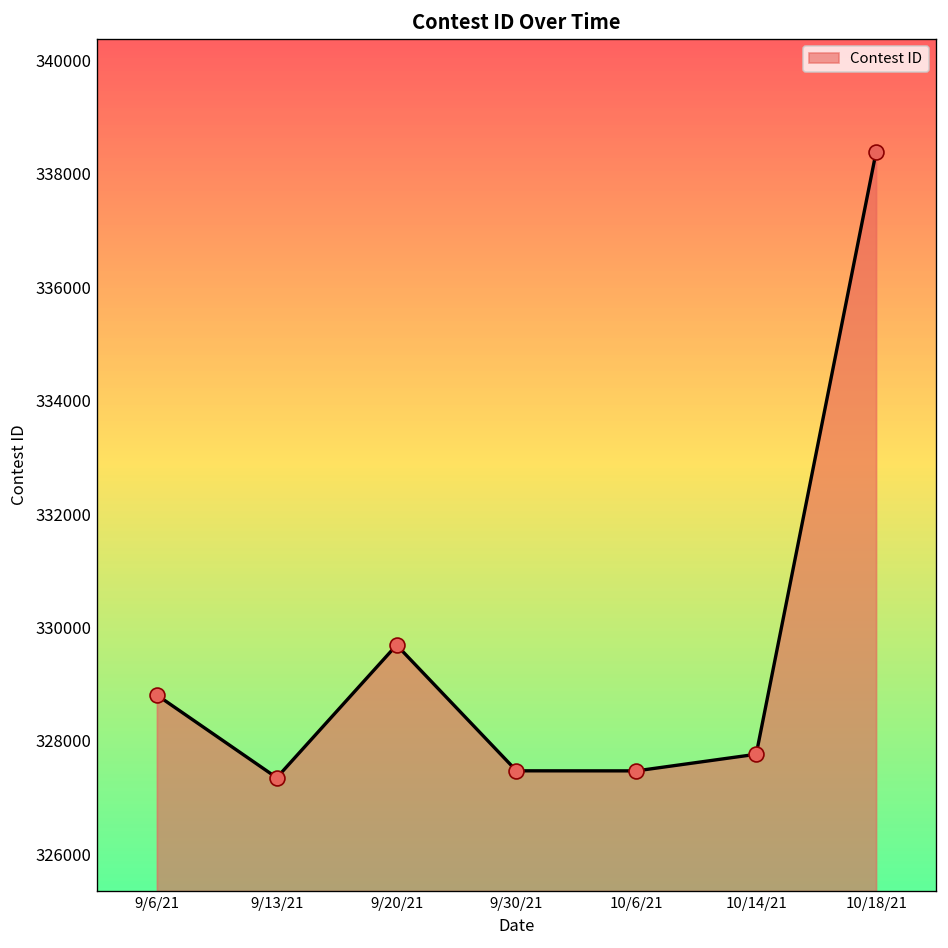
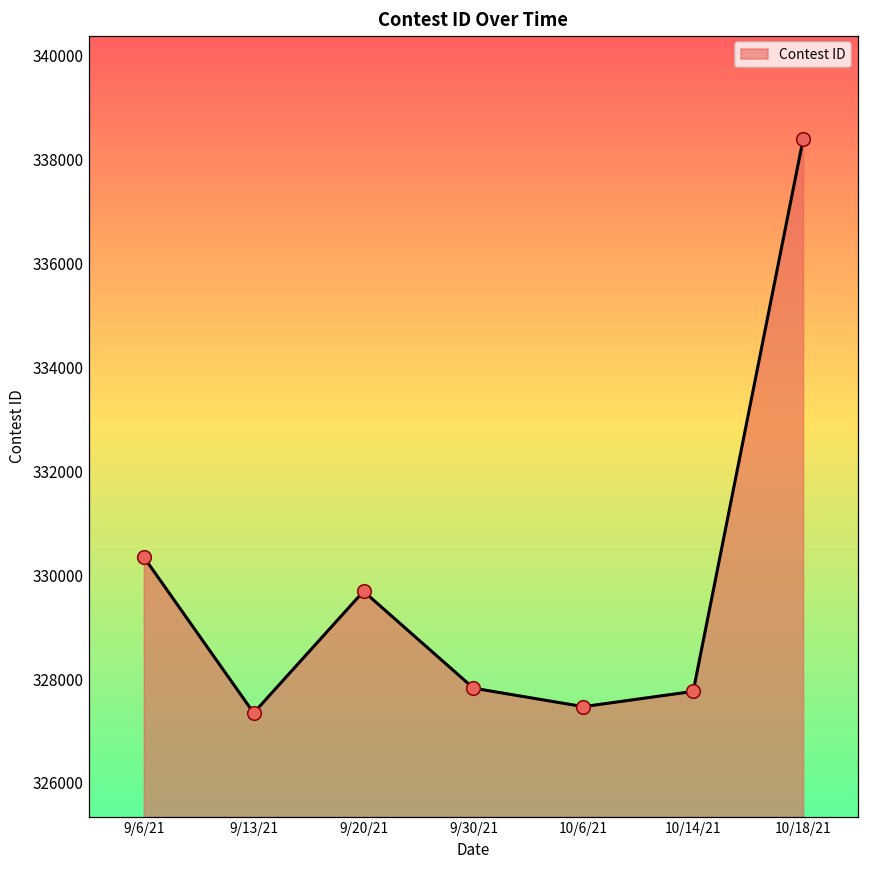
  {
-   "9/6/21": 328800,
+   "9/6/21": 330300,
    "9/13/21": 327300,
    "9/20/21": 329700,
-   "9/30/21": 327500,
+   "9/30/21": 327800,
    "10/6/21": 327500,
    "10/14/21": 327800,
    "10/18/21": 338400
  }
